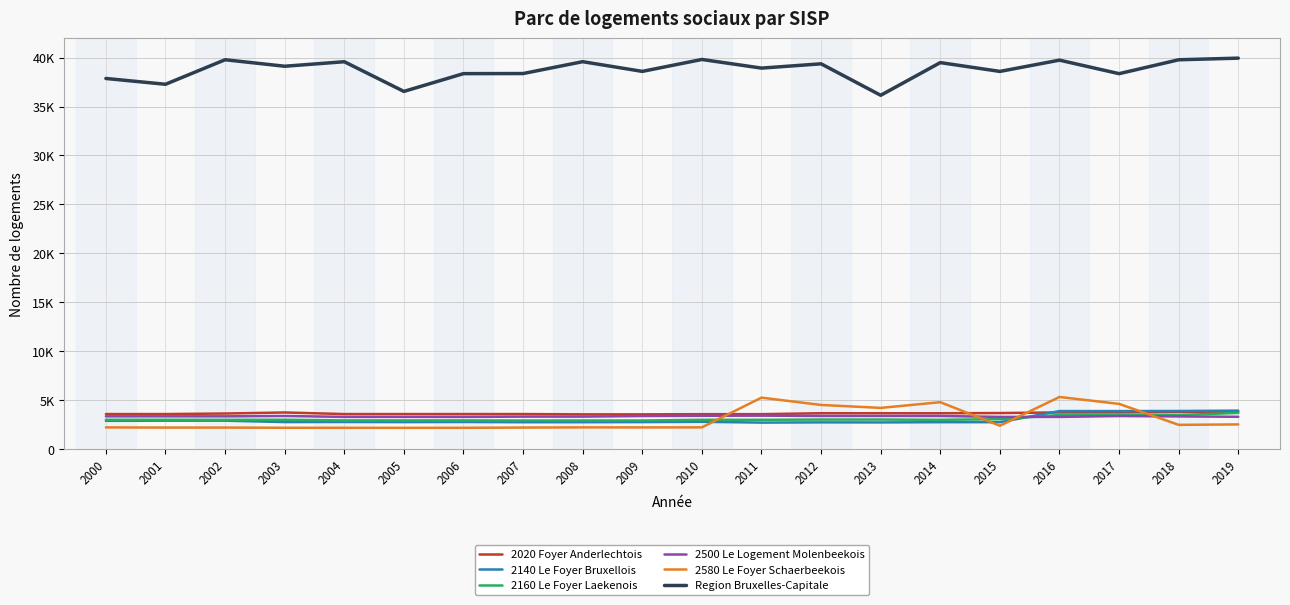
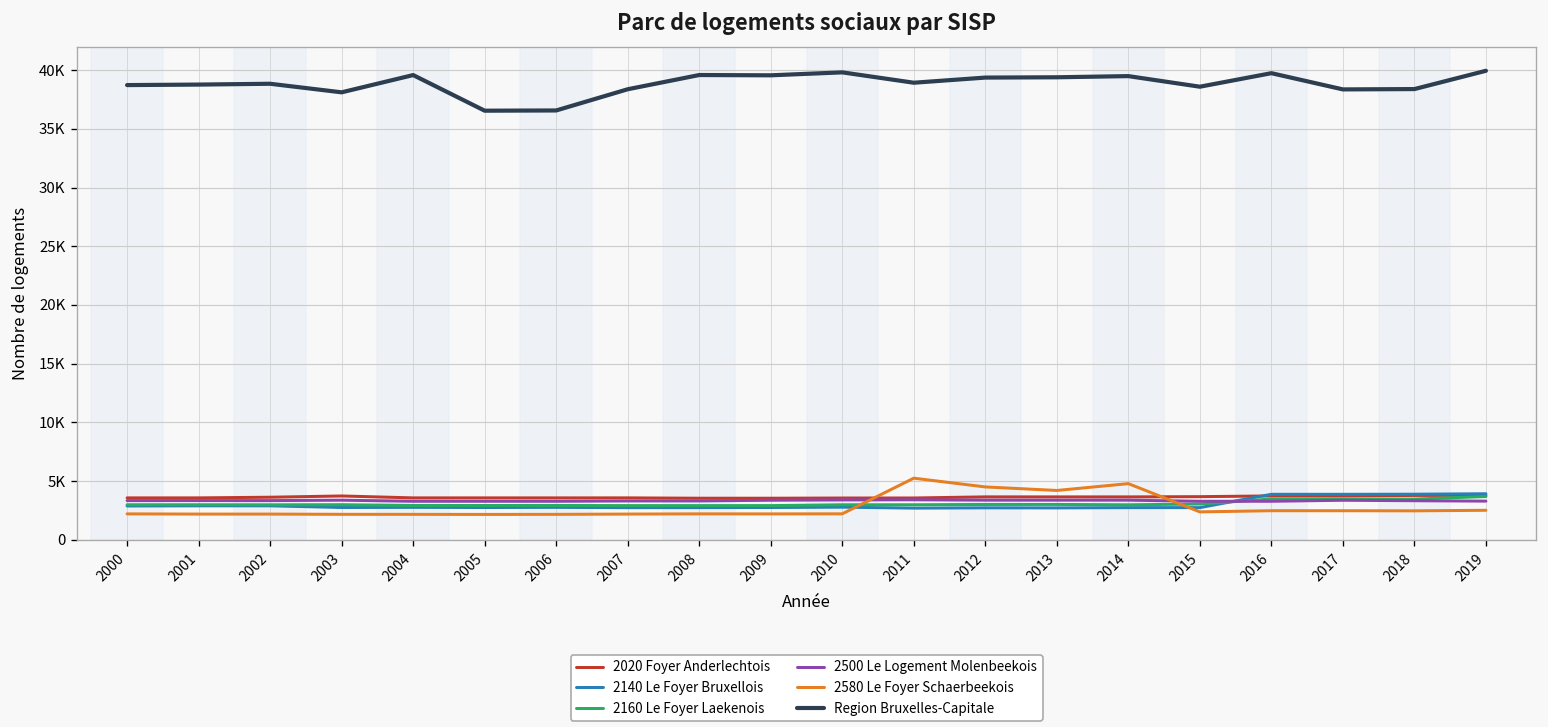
  {
    "2020 Foyer Anderlechtois": {
      "2002": 4000,
      "2003": 4000,
      "2004": 4000,
      "2005": 4000,
      "2006": 4000,
      "2007": 4000,
      "2012": 4000,
      "2013": 4000,
      "2014": 4000,
      "2015": 4000
    },
    "2140 Le Foyer Bruxellois": {
      "2011": 3000,
      "2012": 3000,
      "2013": 3000,
      "2015": 3000
    },
    "2160 Le Foyer Laekenois": {
      "2011": 3000,
      "2012": 3000,
      "2013": 3000
    },
    "2500 Le Logement Molenbeekois": {
      "2002": 3000,
      "2003": 3000,
      "2004": 3000,
      "2005": 3000,
      "2006": 3000,
      "2007": 3000,
      "2012": 3000,
      "2013": 3000,
      "2014": 3000,
      "2019": 3000
    },
    "2580 Le Foyer Schaerbeekois": {
      "2000": 2000,
      "2001": 2000,
      "2002": 2000,
      "2003": 2000,
      "2004": 2000,
      "2005": 2000,
      "2006": 2000,
      "2007": 2000,
      "2008": 2000,
      "2009": 2000,
      "2010": 2000,
      "2011": 5000,
      "2012": 5000,
      "2013": 4000,
      "2014": 5000,
      "2015": 2000,
-     "2016": 5000,
-     "2017": 5000,
+     "2016": 2000,
+     "2017": 2000,
      "2018": 2000,
      "2019": 3000
    },
    "Region Bruxelles-Capitale": {
-     "2000": 38000,
-     "2001": 37000,
-     "2002": 40000,
-     "2003": 39000,
+     "2000": 39000,
+     "2001": 39000,
+     "2002": 39000,
+     "2003": 38000,
      "2004": 40000,
      "2005": 37000,
-     "2006": 38000,
+     "2006": 37000,
      "2007": 38000,
      "2008": 40000,
-     "2009": 39000,
+     "2009": 40000,
      "2010": 40000,
      "2011": 39000,
      "2012": 39000,
-     "2013": 36000,
+     "2013": 39000,
      "2014": 39000,
      "2015": 39000,
      "2016": 40000,
      "2017": 38000,
-     "2018": 40000,
+     "2018": 38000,
      "2019": 40000
    }
  }
